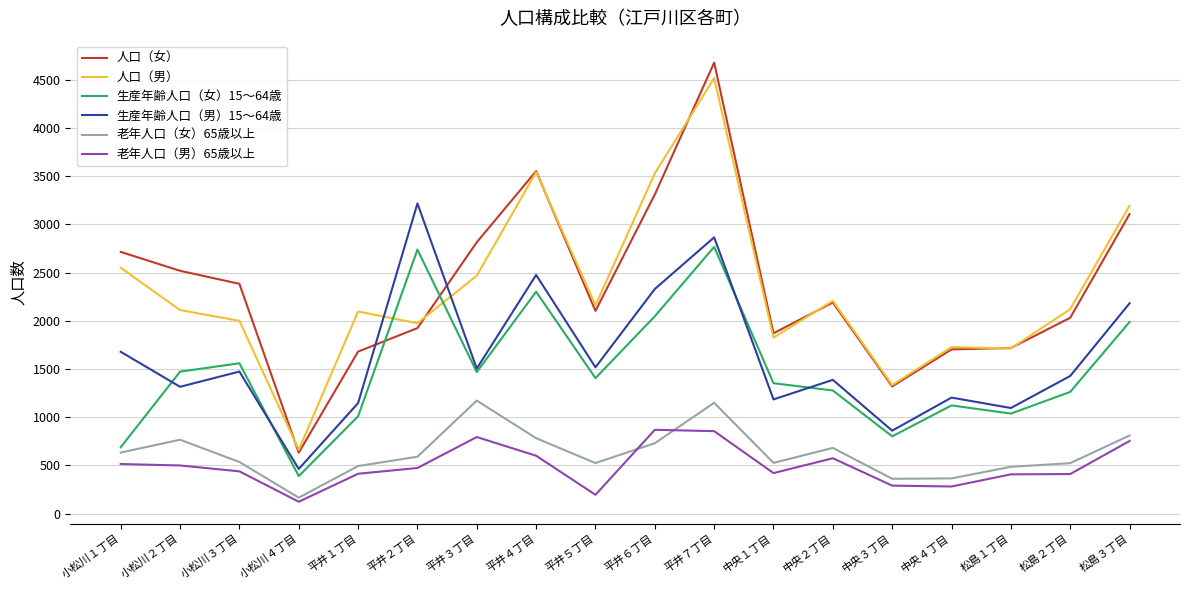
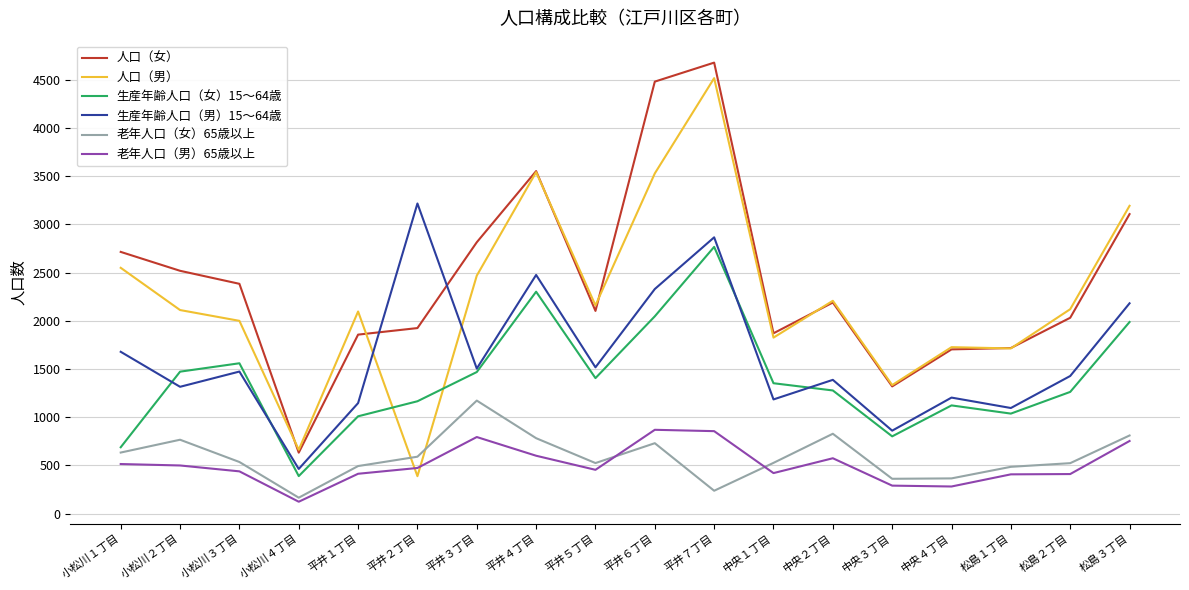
  {
    "人口（女）": {
      "小松川１丁目": 2700,
      "小松川２丁目": 2500,
      "小松川３丁目": 2400,
      "小松川４丁目": 600,
-     "平井１丁目": 1700,
+     "平井１丁目": 1900,
      "平井２丁目": 1900,
      "平井３丁目": 2800,
      "平井５丁目": 2100,
-     "平井６丁目": 3300,
+     "平井６丁目": 4500,
      "平井７丁目": 4700,
      "中央１丁目": 1900,
      "松島２丁目": 2000,
      "松島３丁目": 3100
    },
    "人口（男）": {
      "小松川１丁目": 2600,
      "小松川２丁目": 2100,
      "小松川３丁目": 2000,
      "小松川４丁目": 700,
      "平井１丁目": 2100,
-     "平井２丁目": 2000,
+     "平井２丁目": 400,
      "平井３丁目": 2500,
      "平井５丁目": 2200,
      "平井６丁目": 3500,
      "平井７丁目": 4500,
      "中央１丁目": 1800,
      "松島２丁目": 2100,
      "松島３丁目": 3200
    },
    "生産年齢人口（女）15～64歳": {
      "小松川１丁目": 700,
      "小松川２丁目": 1500,
      "小松川３丁目": 1600,
      "小松川４丁目": 400,
      "平井１丁目": 1000,
-     "平井２丁目": 2700,
+     "平井２丁目": 1200,
      "平井３丁目": 1500,
      "平井４丁目": 2300,
      "平井５丁目": 1400,
      "平井６丁目": 2000,
      "平井７丁目": 2800,
      "中央１丁目": 1400,
      "中央２丁目": 1300,
      "中央３丁目": 800,
      "中央４丁目": 1100,
      "松島１丁目": 1000,
      "松島２丁目": 1300,
      "松島３丁目": 2000
    },
    "生産年齢人口（男）15～64歳": {
      "小松川１丁目": 1700,
      "小松川２丁目": 1300,
      "小松川３丁目": 1500,
      "小松川４丁目": 500,
      "平井１丁目": 1100,
      "平井２丁目": 3200,
      "平井３丁目": 1500,
      "平井４丁目": 2500,
      "平井５丁目": 1500,
      "平井６丁目": 2300,
      "平井７丁目": 2900,
      "中央１丁目": 1200,
      "中央２丁目": 1400,
      "中央３丁目": 900,
      "中央４丁目": 1200,
      "松島１丁目": 1100,
      "松島２丁目": 1400,
      "松島３丁目": 2200
    },
    "老年人口（女）65歳以上": {
      "小松川１丁目": 600,
      "小松川２丁目": 800,
      "小松川３丁目": 500,
      "小松川４丁目": 200,
      "平井１丁目": 500,
      "平井２丁目": 600,
      "平井３丁目": 1200,
      "平井４丁目": 800,
      "平井５丁目": 500,
      "平井６丁目": 700,
-     "平井７丁目": 1200,
+     "平井７丁目": 200,
      "中央１丁目": 500,
-     "中央２丁目": 700,
+     "中央２丁目": 800,
      "中央３丁目": 400,
      "中央４丁目": 400,
      "松島１丁目": 500,
      "松島２丁目": 500,
      "松島３丁目": 800
    },
    "老年人口（男）65歳以上": {
      "小松川１丁目": 500,
      "小松川２丁目": 500,
      "小松川３丁目": 400,
      "小松川４丁目": 100,
      "平井１丁目": 400,
      "平井２丁目": 500,
      "平井３丁目": 800,
      "平井４丁目": 600,
-     "平井５丁目": 200,
+     "平井５丁目": 500,
      "平井６丁目": 900,
      "平井７丁目": 900,
      "中央１丁目": 400,
      "中央２丁目": 600,
      "中央３丁目": 300,
      "中央４丁目": 300,
      "松島１丁目": 400,
      "松島２丁目": 400,
      "松島３丁目": 800
    }
  }
